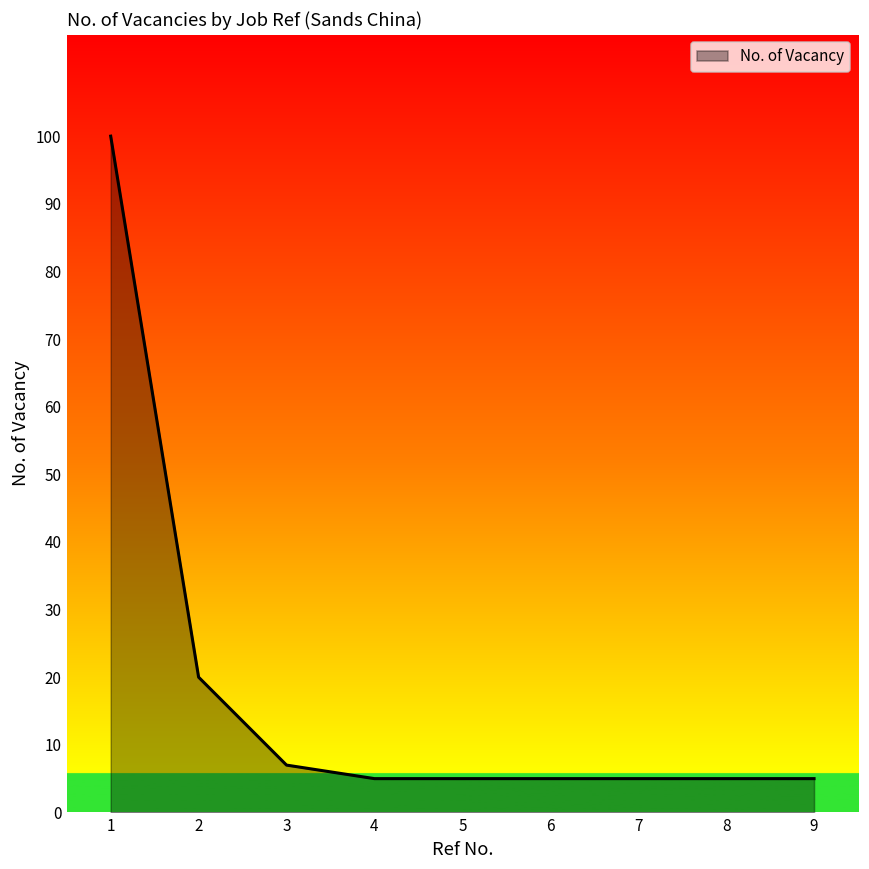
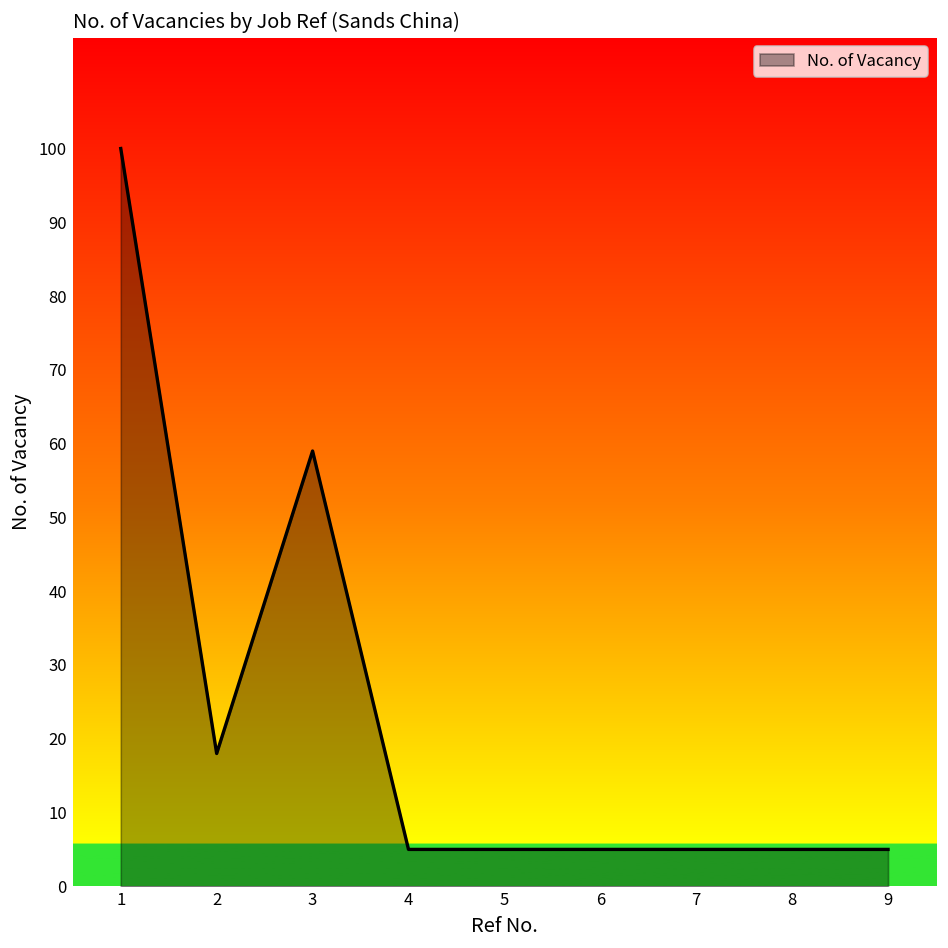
  {
    "1": 100,
-   "2": 20,
-   "3": 7,
+   "2": 18,
+   "3": 59,
    "4": 5,
    "5": 5,
    "6": 5,
    "7": 5,
    "8": 5,
    "9": 5
  }
